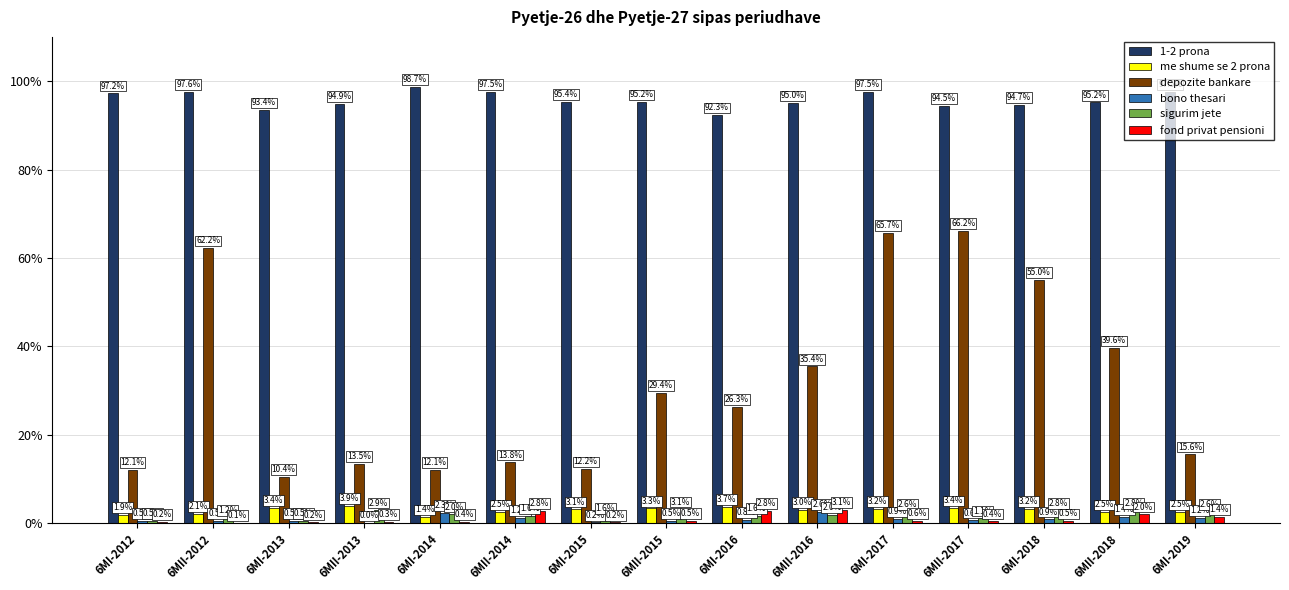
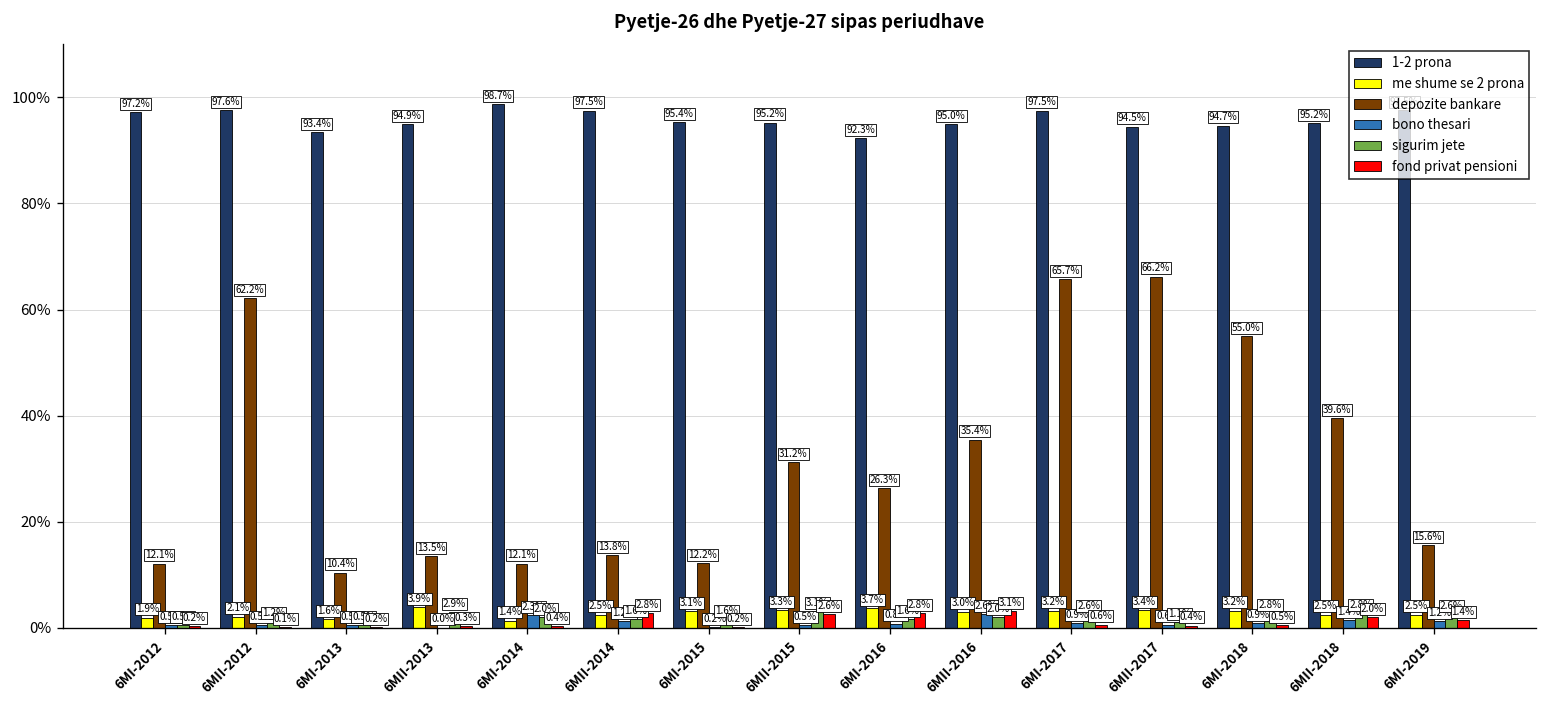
  {
    "me shume se 2 prona": {
-     "6MI-2013": "3.4%"
+     "6MI-2013": "1.6%"
    },
    "depozite bankare": {
-     "6MII-2015": "29.4%"
+     "6MII-2015": "31.2%"
    },
    "fond privat pensioni": {
-     "6MII-2015": "0.5%"
+     "6MII-2015": "2.6%"
    }
  }
